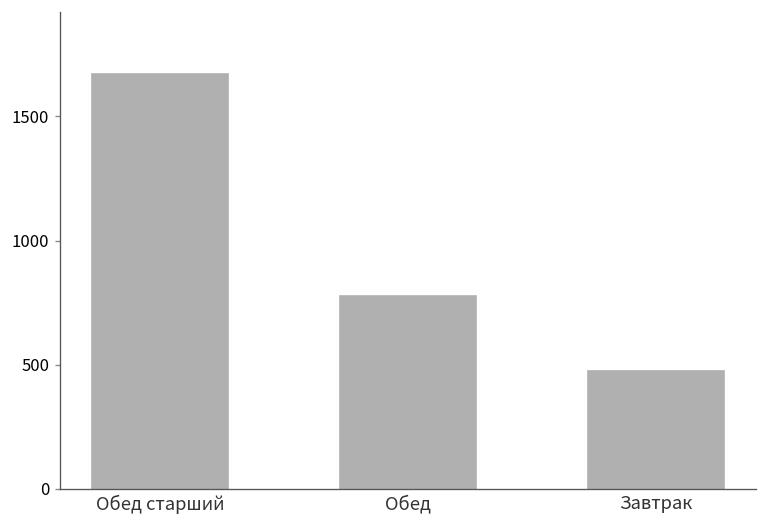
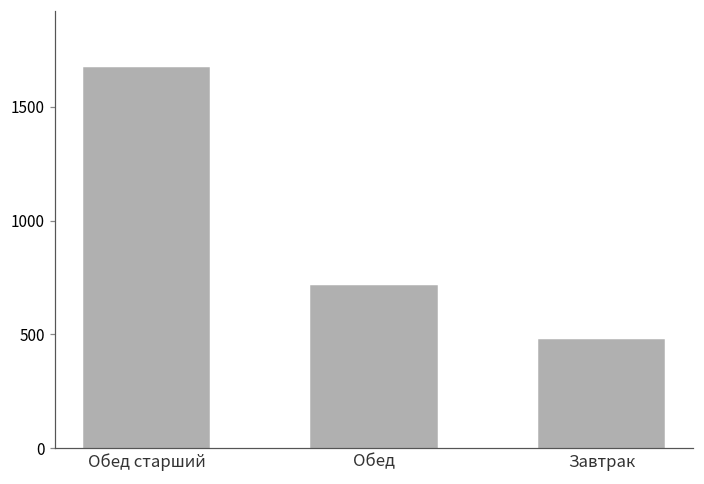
  {
    "Обед старший": 1670,
-   "Обед": 780,
+   "Обед": 710,
    "Завтрак": 480
  }
